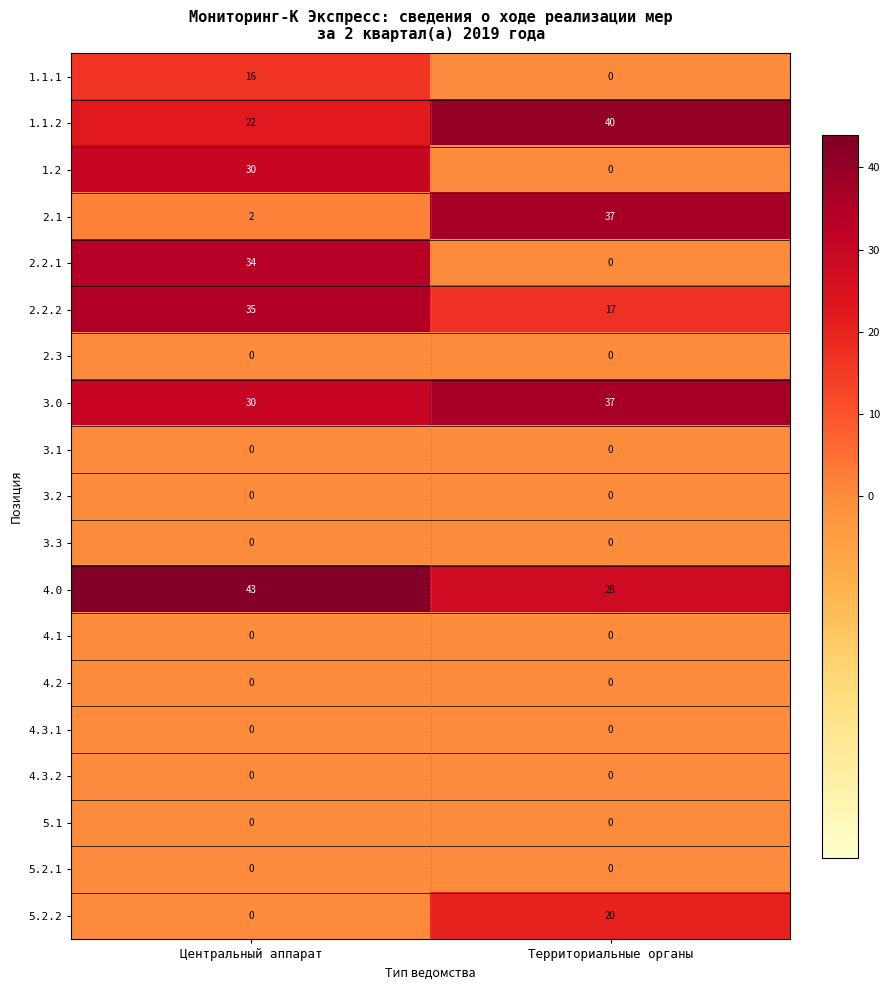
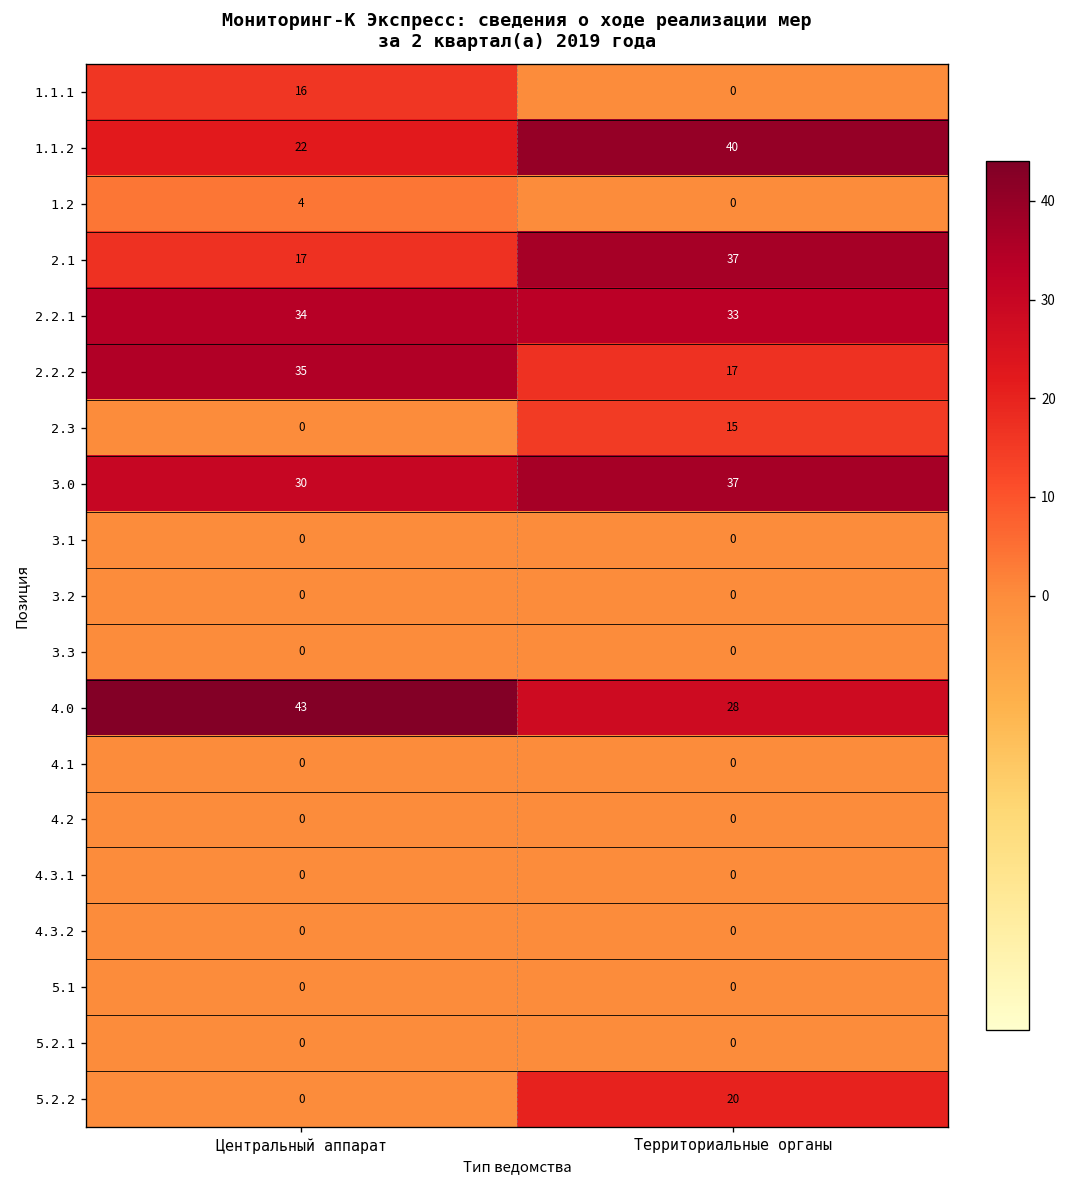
  {
    "1.1.1": {
      "Центральный аппарат": 16,
      "Территориальные органы": 0
    },
    "1.1.2": {
      "Центральный аппарат": 22,
      "Территориальные органы": 40
    },
    "1.2": {
-     "Центральный аппарат": 30,
+     "Центральный аппарат": 4,
      "Территориальные органы": 0
    },
    "2.1": {
-     "Центральный аппарат": 2,
+     "Центральный аппарат": 17,
      "Территориальные органы": 37
    },
    "2.2.1": {
      "Центральный аппарат": 34,
-     "Территориальные органы": 0
+     "Территориальные органы": 33
    },
    "2.2.2": {
      "Центральный аппарат": 35,
      "Территориальные органы": 17
    },
    "2.3": {
      "Центральный аппарат": 0,
-     "Территориальные органы": 0
+     "Территориальные органы": 15
    },
    "3.0": {
      "Центральный аппарат": 30,
      "Территориальные органы": 37
    },
    "3.1": {
      "Центральный аппарат": 0,
      "Территориальные органы": 0
    },
    "3.2": {
      "Центральный аппарат": 0,
      "Территориальные органы": 0
    },
    "3.3": {
      "Центральный аппарат": 0,
      "Территориальные органы": 0
    },
    "4.0": {
      "Центральный аппарат": 43,
      "Территориальные органы": 28
    },
    "4.1": {
      "Центральный аппарат": 0,
      "Территориальные органы": 0
    },
    "4.2": {
      "Центральный аппарат": 0,
      "Территориальные органы": 0
    },
    "4.3.1": {
      "Центральный аппарат": 0,
      "Территориальные органы": 0
    },
    "4.3.2": {
      "Центральный аппарат": 0,
      "Территориальные органы": 0
    },
    "5.1": {
      "Центральный аппарат": 0,
      "Территориальные органы": 0
    },
    "5.2.1": {
      "Центральный аппарат": 0,
      "Территориальные органы": 0
    },
    "5.2.2": {
      "Центральный аппарат": 0,
      "Территориальные органы": 20
    }
  }
